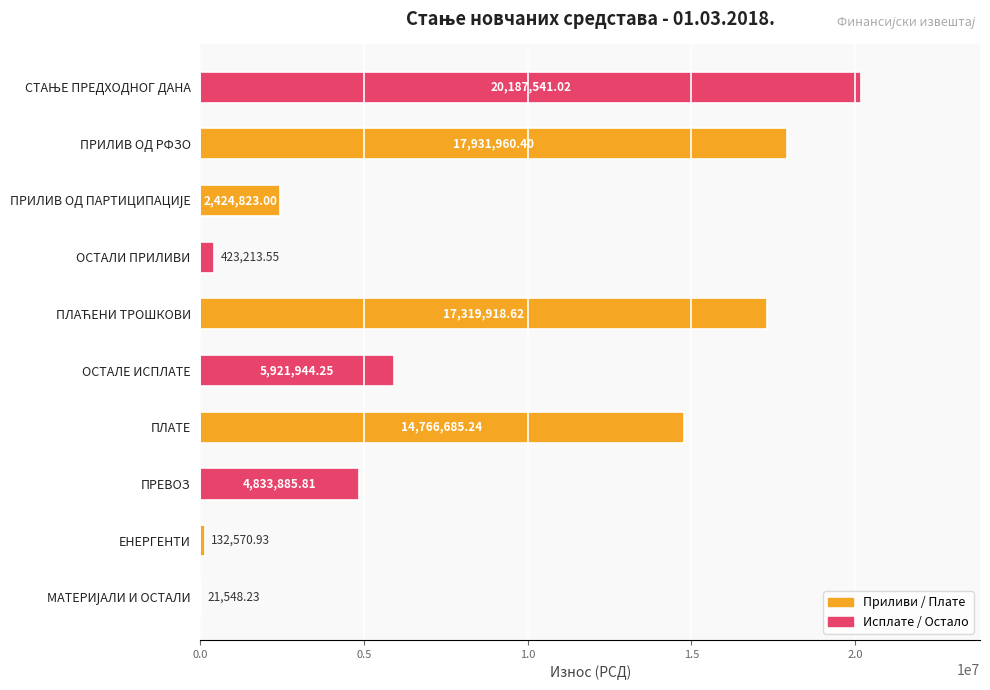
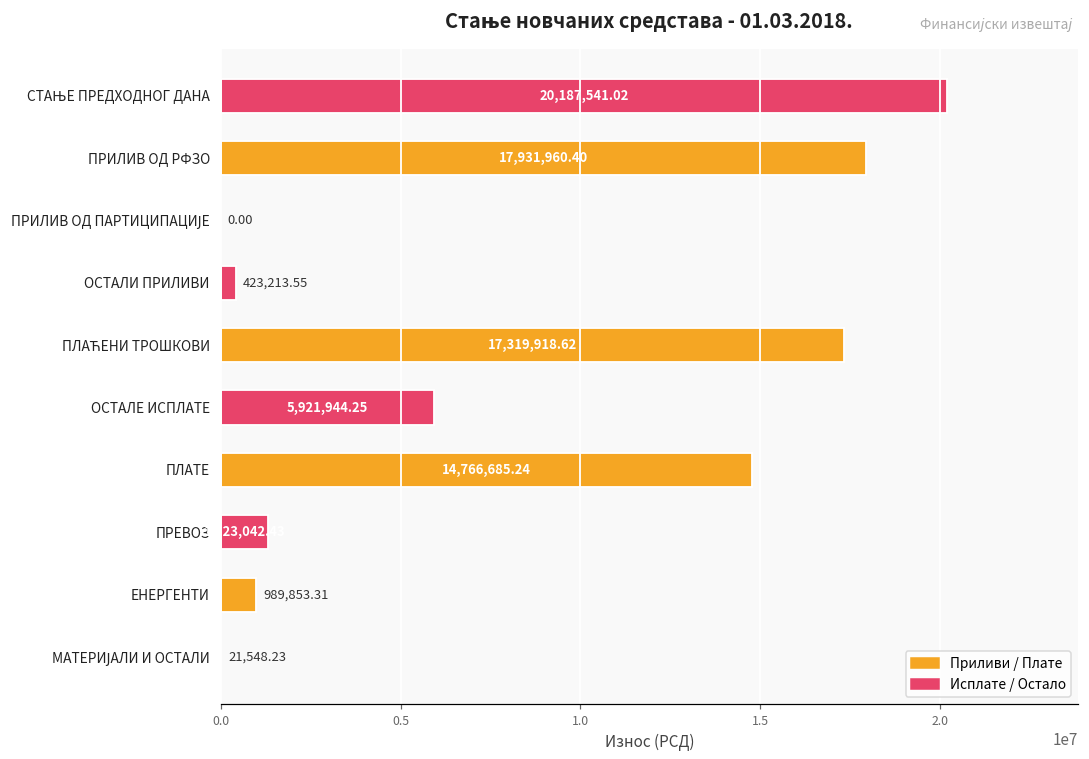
  {
    "СТАЊЕ ПРЕДХОДНОГ ДАНА": "20,187,541.02",
    "ПРИЛИВ ОД РФЗО": "17,931,960.40",
-   "ПРИЛИВ ОД ПАРТИЦИПАЦИЈЕ": "2,424,823.00",
+   "ПРИЛИВ ОД ПАРТИЦИПАЦИЈЕ": "0.00",
    "ОСТАЛИ ПРИЛИВИ": "423,213.55",
    "ПЛАЋЕНИ ТРОШКОВИ": "17,319,918.62",
    "ОСТАЛЕ ИСПЛАТЕ": "5,921,944.25",
    "ПЛАТЕ": "14,766,685.24",
-   "ПРЕВОЗ": "4,833,885.81",
-   "ЕНЕРГЕНТИ": "132,570.93",
+   "ПРЕВОЗ": "1,323,042.43",
+   "ЕНЕРГЕНТИ": "989,853.31",
    "МАТЕРИЈАЛИ И ОСТАЛИ": "21,548.23"
  }
